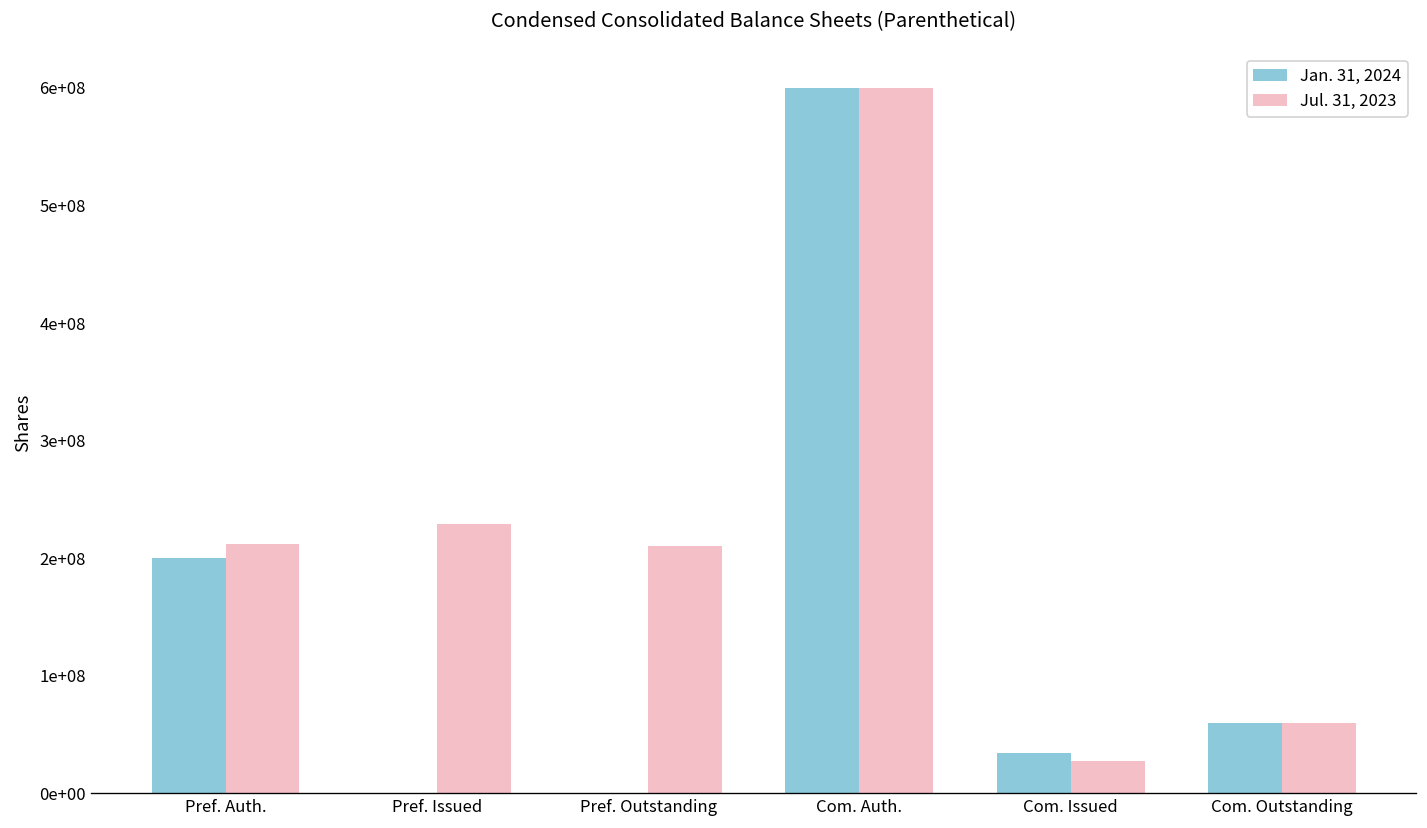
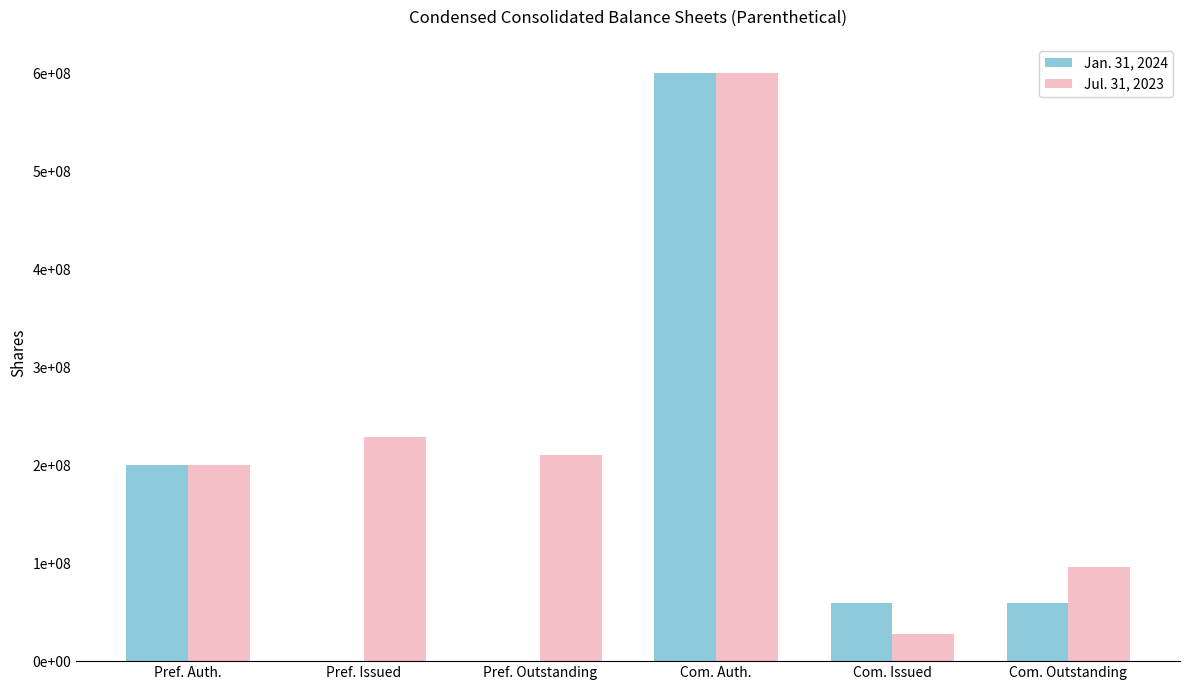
  {
    "Jan. 31, 2024": {
      "Pref. Auth.": 200000000,
      "Pref. Issued": 0,
      "Pref. Outstanding": 0,
      "Com. Auth.": 600000000,
-     "Com. Issued": 30000000,
+     "Com. Issued": 60000000,
      "Com. Outstanding": 60000000
    },
    "Jul. 31, 2023": {
-     "Pref. Auth.": 210000000,
+     "Pref. Auth.": 200000000,
      "Pref. Issued": 230000000,
      "Pref. Outstanding": 210000000,
      "Com. Auth.": 600000000,
      "Com. Issued": 30000000,
-     "Com. Outstanding": 60000000
+     "Com. Outstanding": 100000000
    }
  }
